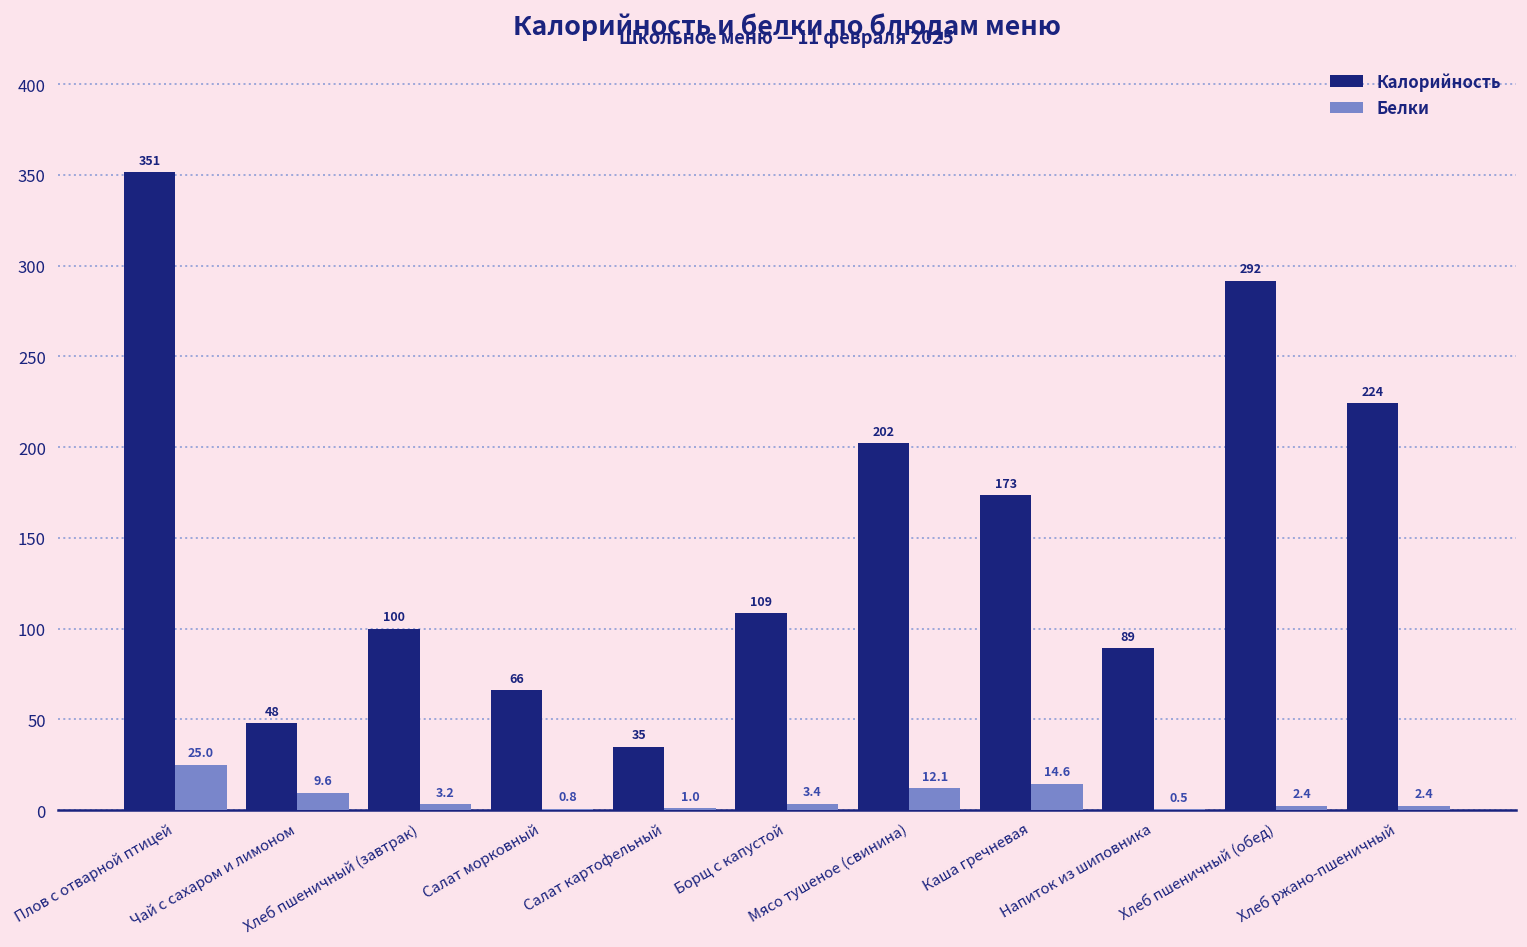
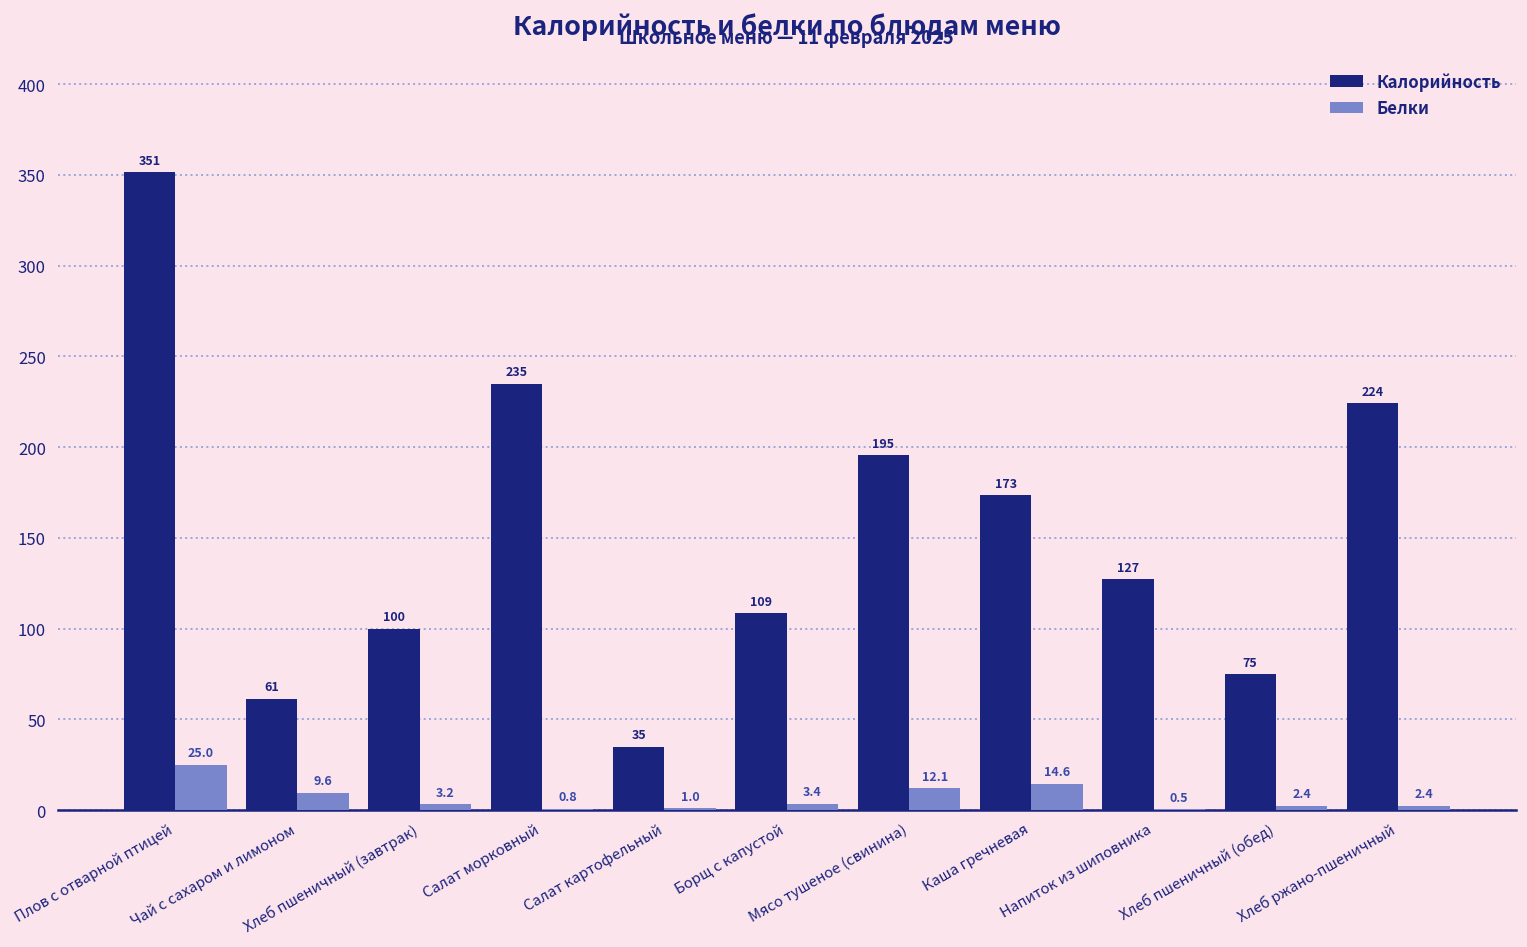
  {
    "Калорийность": {
      "Плов с отварной птицей": 351,
-     "Чай с сахаром и лимоном": 48,
+     "Чай с сахаром и лимоном": 61,
      "Хлеб пшеничный (завтрак)": 100,
-     "Салат морковный": 66,
+     "Салат морковный": 235,
      "Салат картофельный": 35,
      "Борщ с капустой": 109,
-     "Мясо тушеное (свинина)": 202,
+     "Мясо тушеное (свинина)": 195,
      "Каша гречневая": 173,
-     "Напиток из шиповника": 89,
-     "Хлеб пшеничный (обед)": 292,
+     "Напиток из шиповника": 127,
+     "Хлеб пшеничный (обед)": 75,
      "Хлеб ржано-пшеничный": 224
    },
    "Белки": {
      "Плов с отварной птицей": 25.0,
      "Чай с сахаром и лимоном": 9.6,
      "Хлеб пшеничный (завтрак)": 3.2,
      "Салат морковный": 0.8,
      "Салат картофельный": 1.0,
      "Борщ с капустой": 3.4,
      "Мясо тушеное (свинина)": 12.1,
      "Каша гречневая": 14.6,
      "Напиток из шиповника": 0.5,
      "Хлеб пшеничный (обед)": 2.4,
      "Хлеб ржано-пшеничный": 2.4
    }
  }
